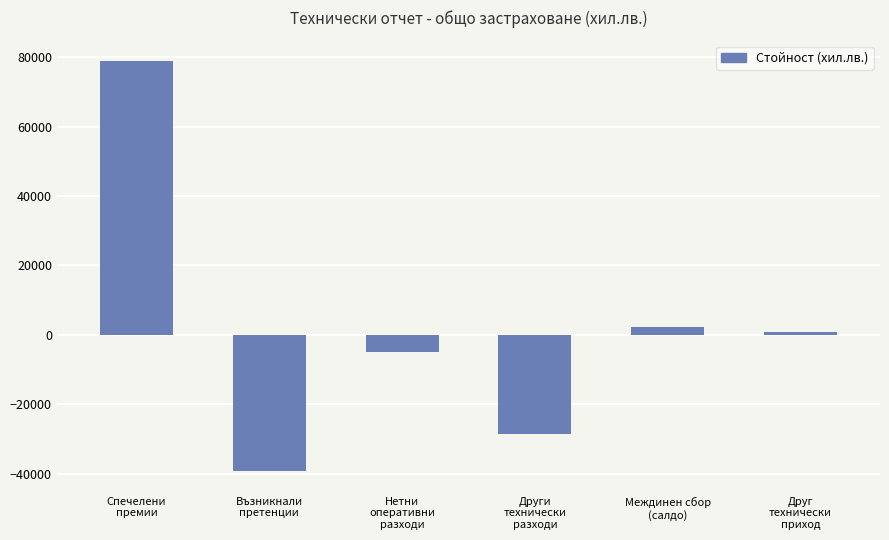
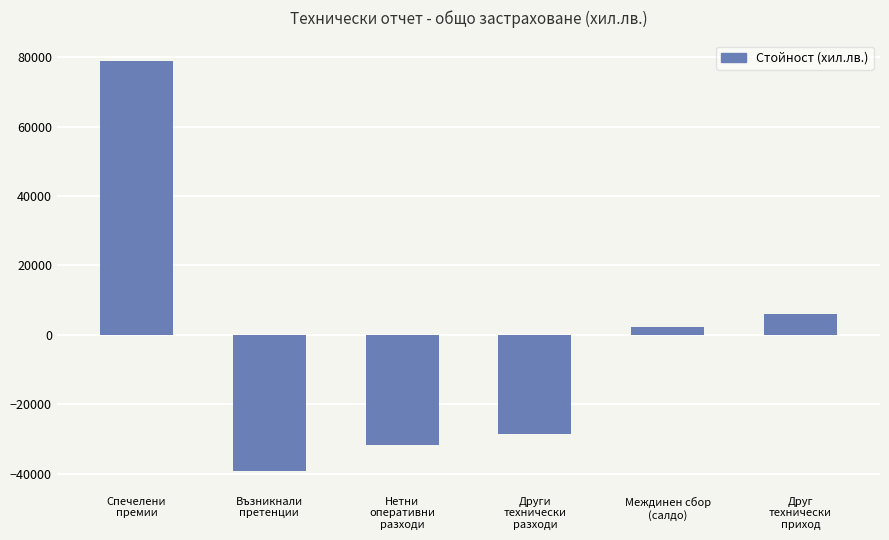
  {
    "Спечелени премии": 79000,
    "Възникнали претенции": -39000,
-   "Нетни оперативни разходи": -5000,
+   "Нетни оперативни разходи": -32000,
    "Други технически разходи": -28000,
    "Междинен сбор (салдо)": 2000,
-   "Друг технически приход": 1000
+   "Друг технически приход": 6000
  }
